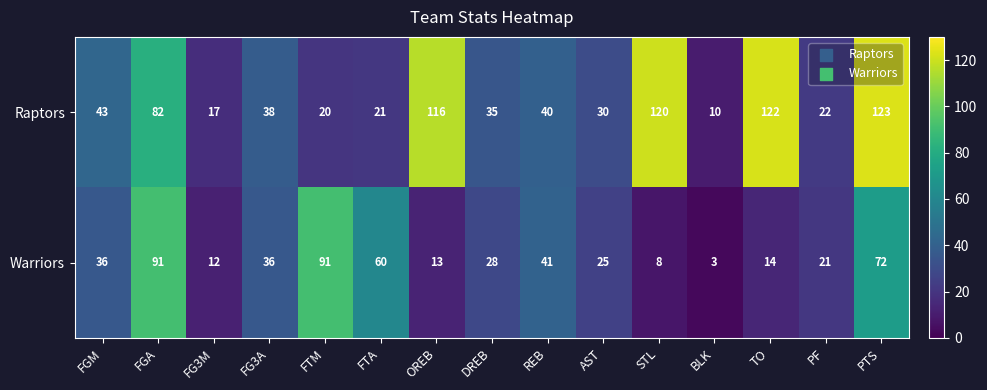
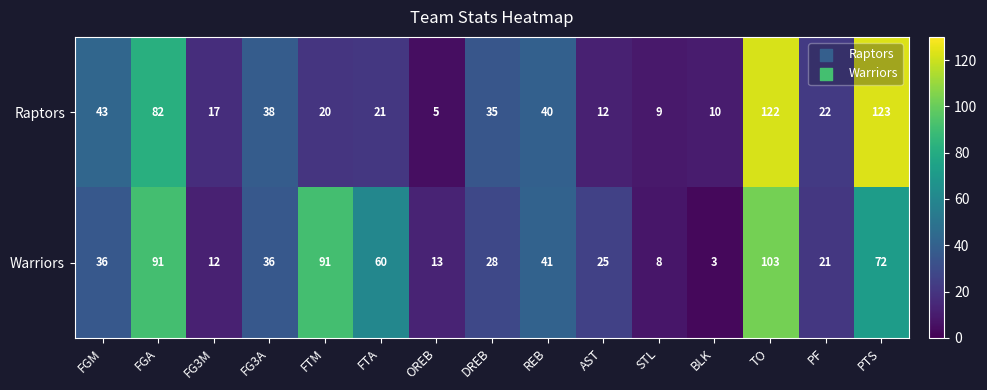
  {
    "Raptors": {
      "FGM": 43,
      "FGA": 82,
      "FG3M": 17,
      "FG3A": 38,
      "FTM": 20,
      "FTA": 21,
-     "OREB": 116,
+     "OREB": 5,
      "DREB": 35,
      "REB": 40,
-     "AST": 30,
-     "STL": 120,
+     "AST": 12,
+     "STL": 9,
      "BLK": 10,
      "TO": 122,
      "PF": 22,
      "PTS": 123
    },
    "Warriors": {
      "FGM": 36,
      "FGA": 91,
      "FG3M": 12,
      "FG3A": 36,
      "FTM": 91,
      "FTA": 60,
      "OREB": 13,
      "DREB": 28,
      "REB": 41,
      "AST": 25,
      "STL": 8,
      "BLK": 3,
-     "TO": 14,
+     "TO": 103,
      "PF": 21,
      "PTS": 72
    }
  }
